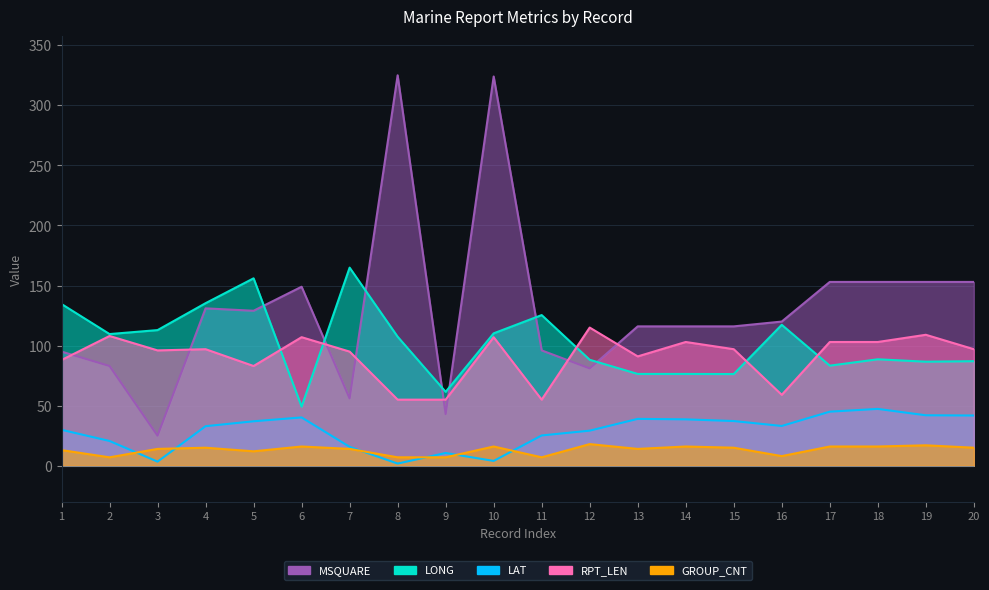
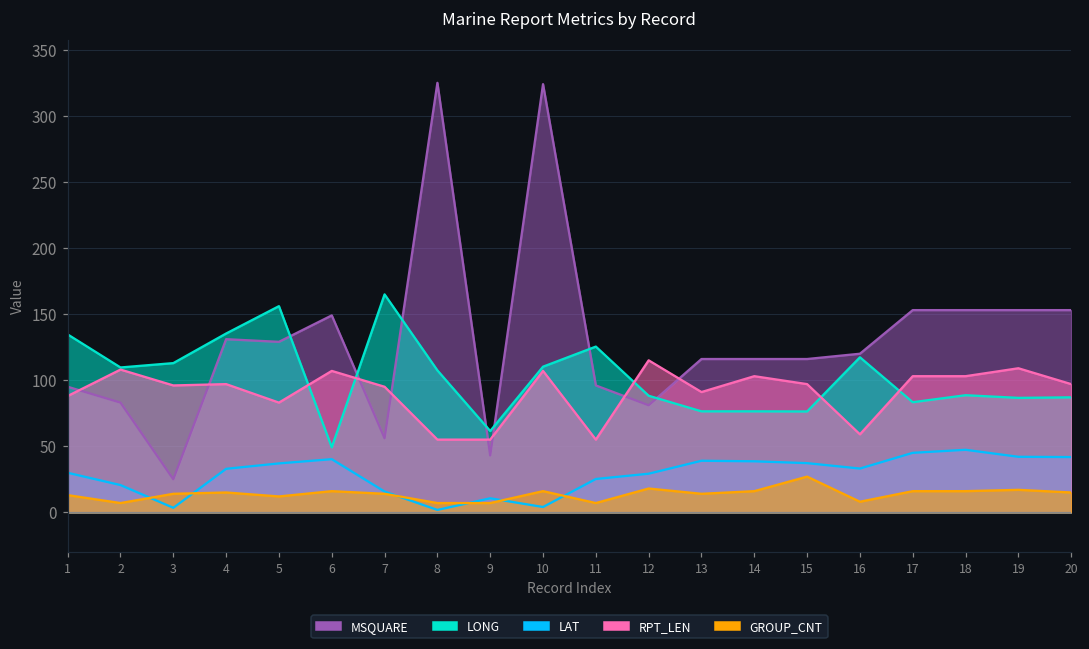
  {
    "MSQUARE": {
      "1": 95,
      "2": 83,
      "3": 25,
      "4": 131,
      "5": 129,
      "6": 149,
      "7": 56,
      "8": 325,
      "9": 43,
      "10": 324,
      "11": 96,
      "12": 81,
      "13": 116,
      "14": 116,
      "15": 116,
      "16": 120,
      "17": 153,
      "18": 153,
      "19": 153,
      "20": 153
    },
    "LONG": {
      "1": 135,
      "3": 113,
      "4": 135,
      "5": 156,
      "6": 49,
      "7": 165,
      "8": 107,
      "9": 62,
      "10": 110,
      "11": 125,
      "12": 88,
      "13": 76,
      "14": 76,
      "15": 76,
      "16": 117,
      "17": 83,
      "18": 89,
      "19": 87,
      "20": 87
    },
    "LAT": {
      "1": 30,
      "2": 21,
      "3": 3,
      "4": 33,
      "5": 37,
      "6": 40,
      "8": 2,
      "9": 11,
      "10": 4,
      "11": 25,
      "12": 29,
      "13": 39,
      "14": 39,
      "15": 37,
      "16": 33,
      "17": 45,
      "18": 47,
      "19": 42,
      "20": 42
    },
    "RPT_LEN": {
      "1": 88,
      "3": 96,
      "4": 97,
      "5": 83,
      "6": 107,
      "7": 95,
      "8": 55,
      "9": 55,
      "10": 107,
      "11": 55,
      "12": 115,
      "13": 91,
      "14": 103,
      "15": 97,
      "16": 59,
      "17": 103,
      "18": 103,
      "19": 109,
      "20": 97
    },
    "GROUP_CNT": {
      "1": 13,
      "2": 7,
      "3": 14,
      "4": 15,
      "5": 12,
      "6": 16,
      "8": 7,
      "9": 7,
      "10": 16,
      "11": 7,
      "12": 18,
      "13": 14,
      "14": 16,
-     "15": 15,
+     "15": 27,
      "16": 8,
      "17": 16,
      "18": 16,
      "19": 17,
      "20": 15
    }
  }
